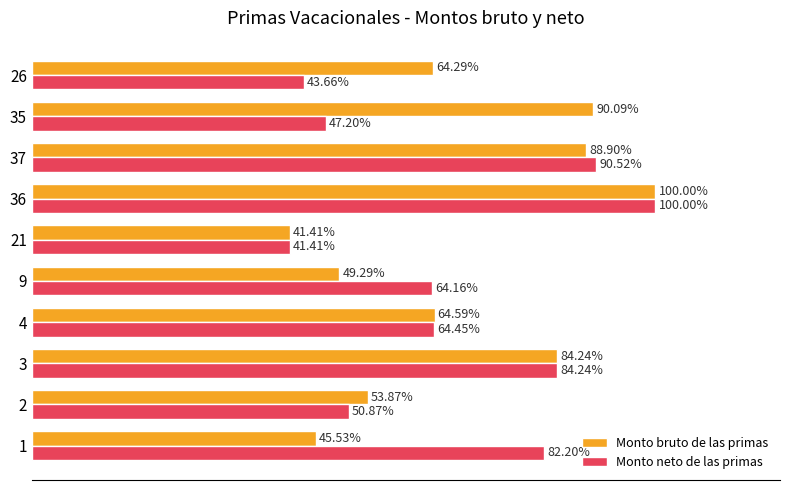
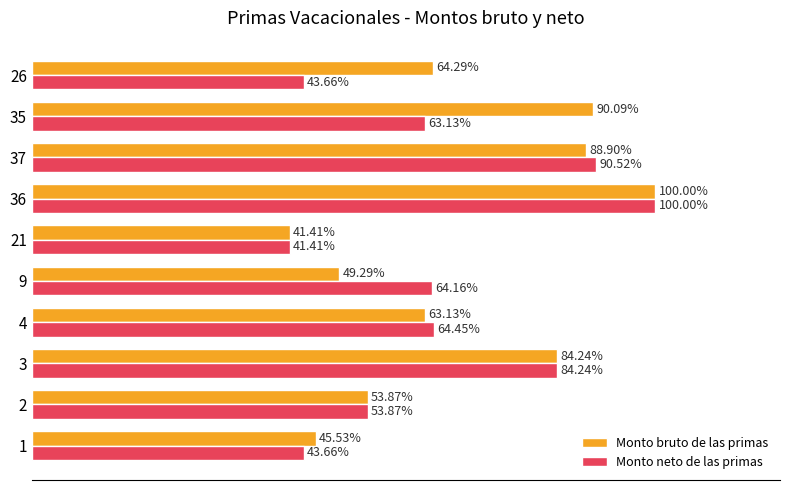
  {
    "Monto bruto de las primas": {
      "26": "64.29%",
      "35": "90.09%",
      "37": "88.90%",
      "36": "100.00%",
      "21": "41.41%",
      "9": "49.29%",
-     "4": "64.59%",
+     "4": "63.13%",
      "3": "84.24%",
      "2": "53.87%",
      "1": "45.53%"
    },
    "Monto neto de las primas": {
      "26": "43.66%",
-     "35": "47.20%",
+     "35": "63.13%",
      "37": "90.52%",
      "36": "100.00%",
      "21": "41.41%",
      "9": "64.16%",
      "4": "64.45%",
      "3": "84.24%",
-     "2": "50.87%",
-     "1": "82.20%"
+     "2": "53.87%",
+     "1": "43.66%"
    }
  }
